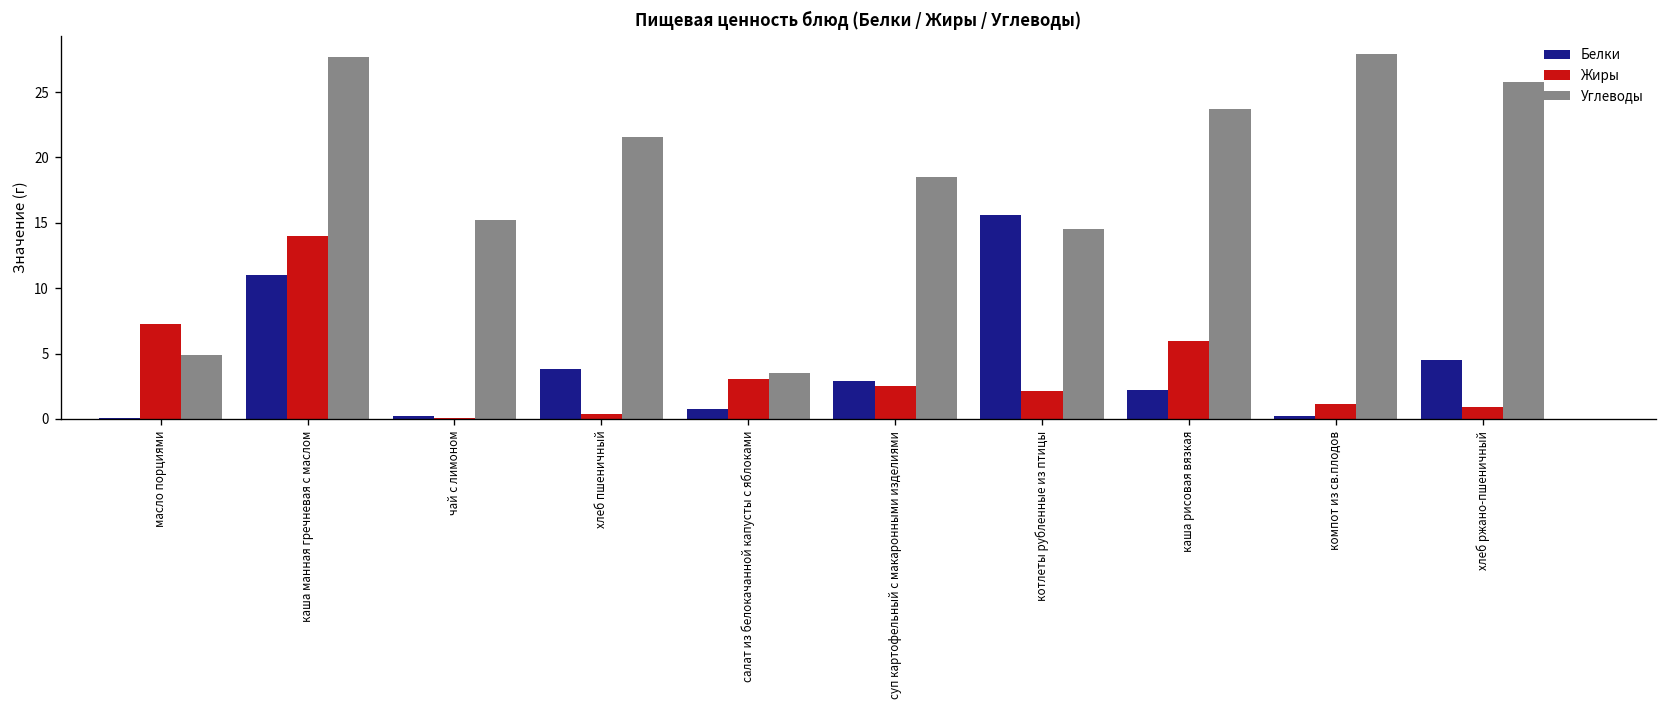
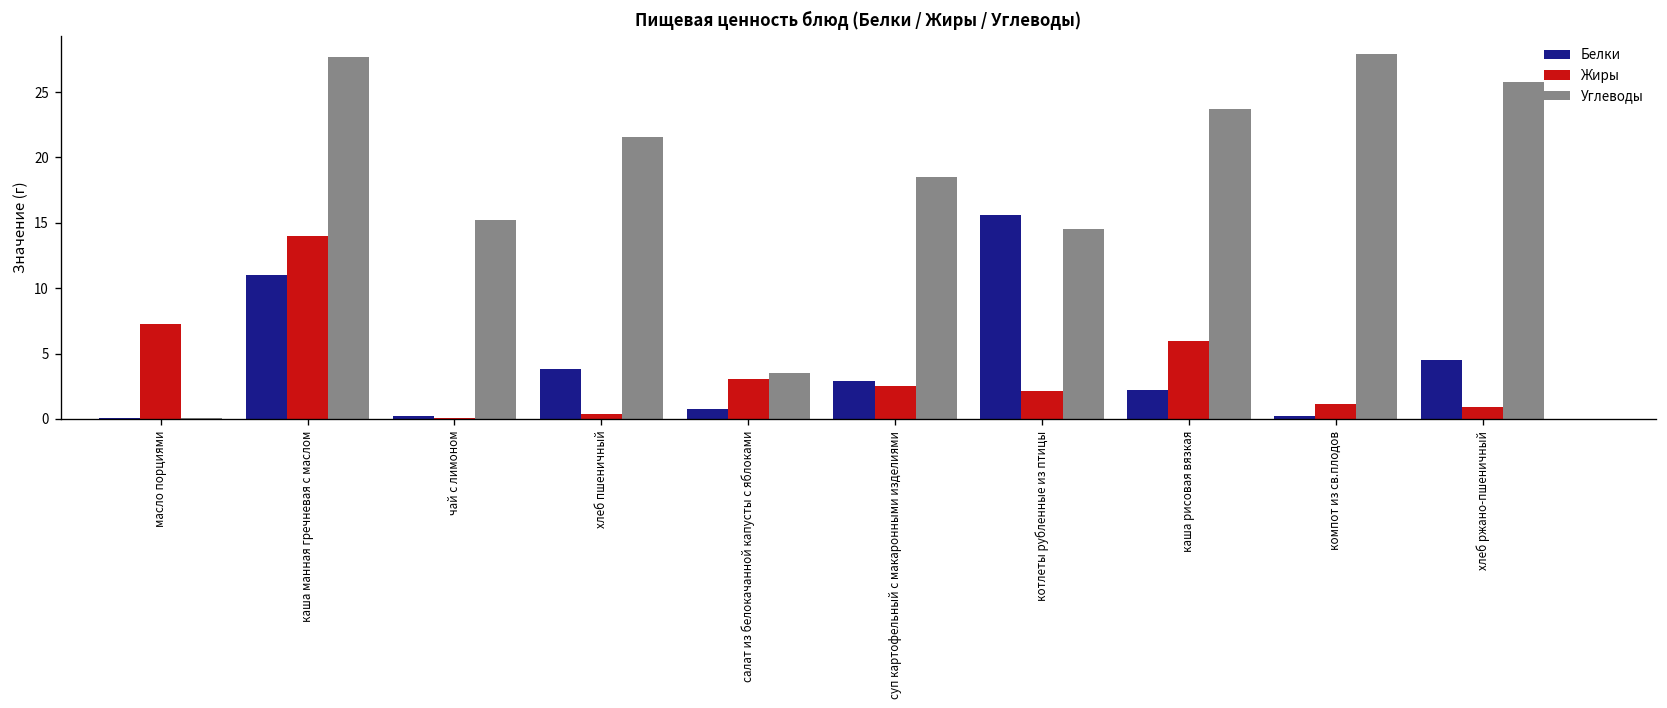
  {
    "Белки": {
      "каша манная гречневая с маслом": 11.0,
      "чай с лимоном": 0.3,
      "хлеб пшеничный": 3.8,
      "салат из белокачанной капусты с яблоками": 0.7,
      "суп картофельный с макаронными изделиями": 2.9,
      "котлеты рубленные из птицы": 15.6,
      "каша рисовая вязкая": 2.3,
      "хлеб ржано-пшеничный": 4.5
    },
    "Жиры": {
      "масло порциями": 7.3,
      "каша манная гречневая с маслом": 14.0,
      "хлеб пшеничный": 0.4,
      "салат из белокачанной капусты с яблоками": 3.1,
      "суп картофельный с макаронными изделиями": 2.5,
      "котлеты рубленные из птицы": 2.1,
      "каша рисовая вязкая": 6.0,
      "компот из св.плодов": 1.2,
      "хлеб ржано-пшеничный": 0.9
    },
    "Углеводы": {
-     "масло порциями": 4.9,
+     "масло порциями": 0.1,
      "каша манная гречневая с маслом": 27.7,
      "чай с лимоном": 15.2,
      "хлеб пшеничный": 21.6,
      "салат из белокачанной капусты с яблоками": 3.5,
      "суп картофельный с макаронными изделиями": 18.5,
      "котлеты рубленные из птицы": 14.5,
      "каша рисовая вязкая": 23.7,
      "компот из св.плодов": 27.9,
      "хлеб ржано-пшеничный": 25.8
    }
  }
